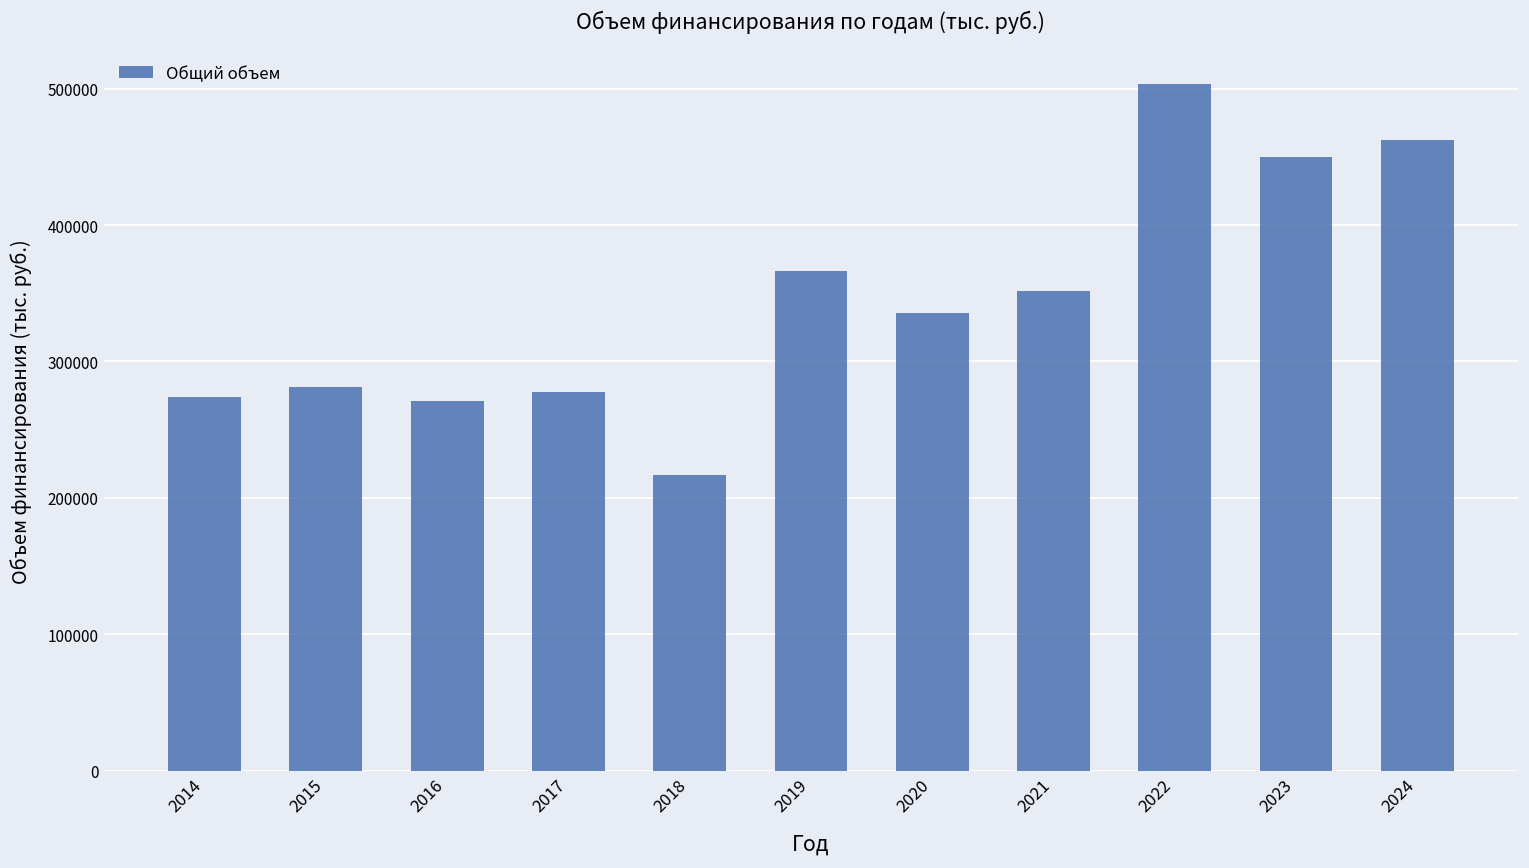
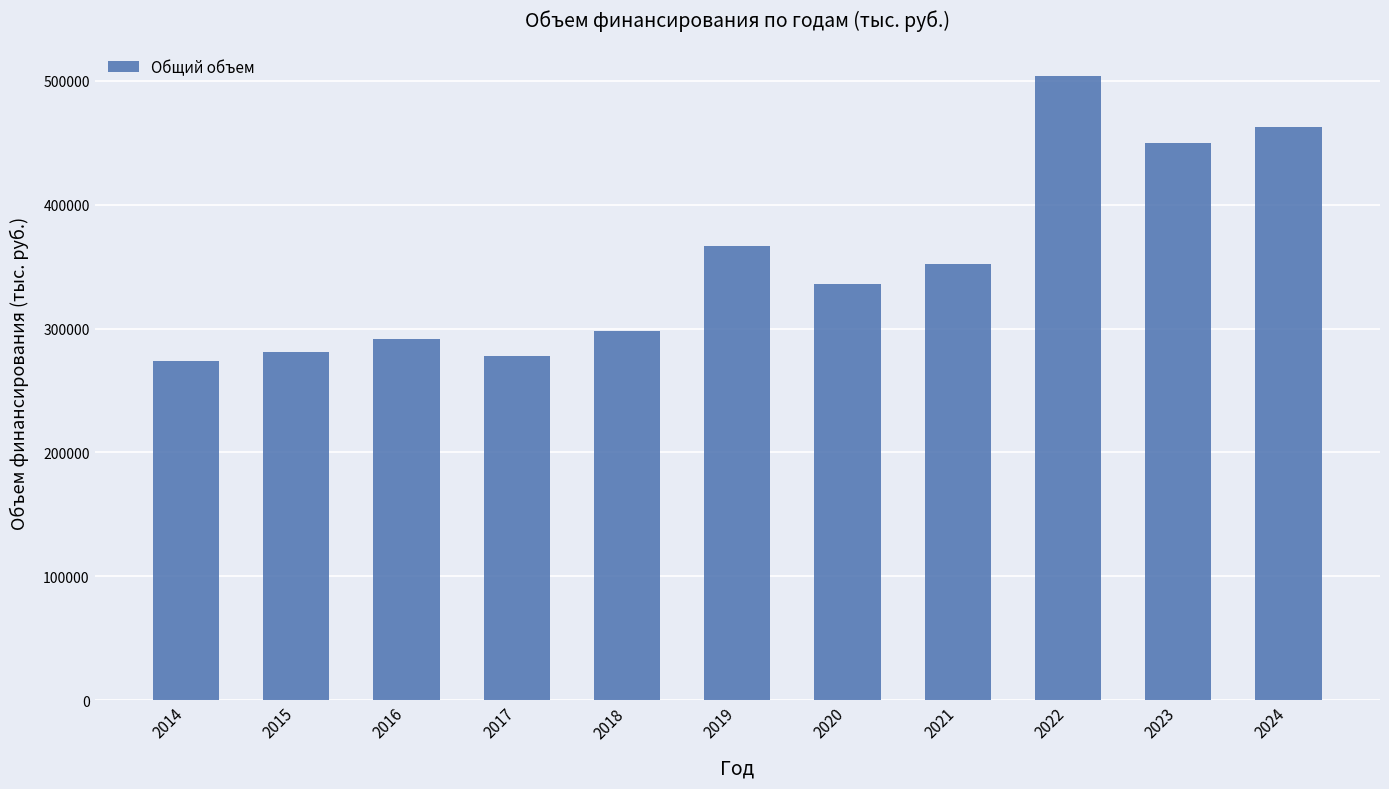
  {
    "2014": 274000,
    "2015": 281000,
-   "2016": 271000,
+   "2016": 292000,
    "2017": 278000,
-   "2018": 217000,
+   "2018": 298000,
    "2019": 366000,
    "2020": 336000,
    "2021": 352000,
    "2022": 503000,
    "2023": 450000,
    "2024": 463000
  }
